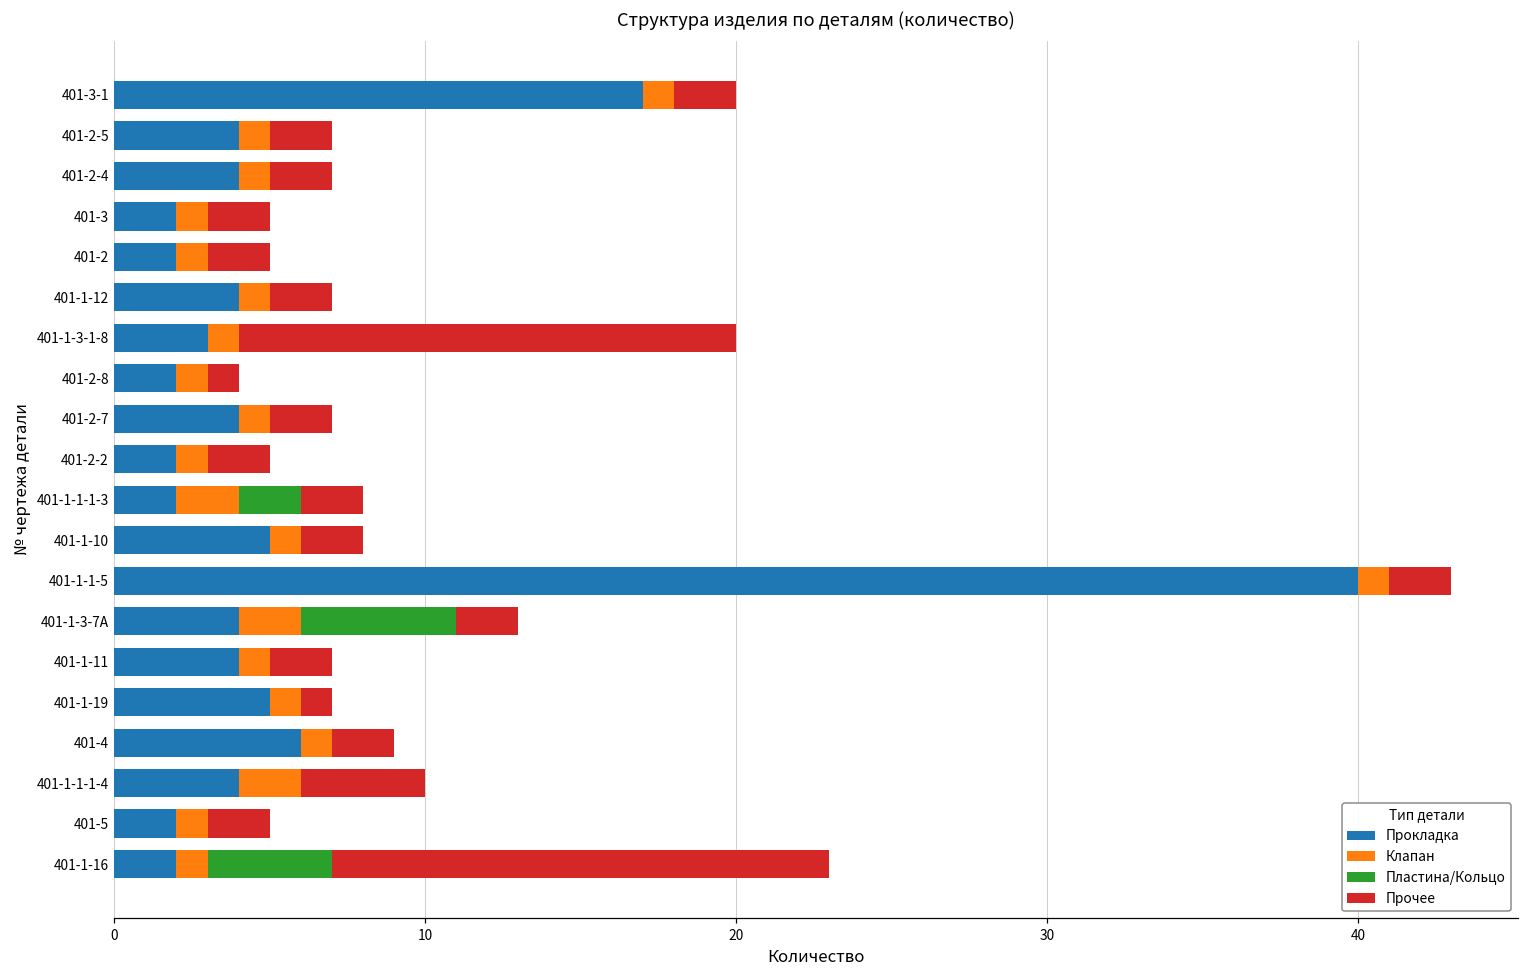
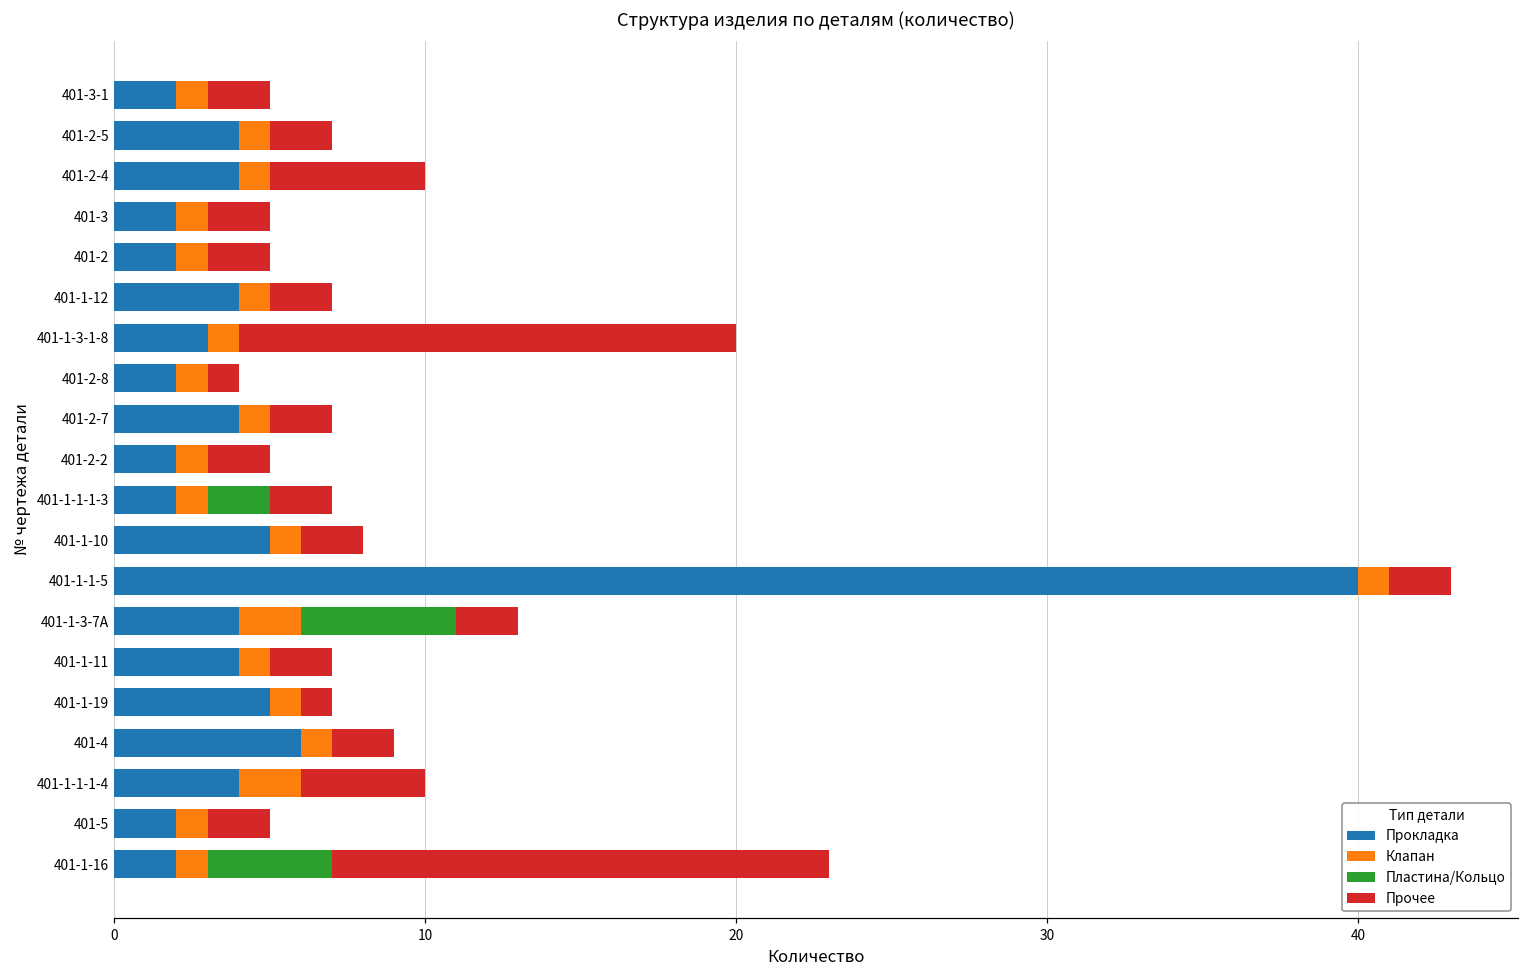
  {
    "Прокладка": {
-     "401-3-1": 17,
+     "401-3-1": 2,
      "401-2-5": 4,
      "401-2-4": 4,
      "401-3": 2,
      "401-2": 2,
      "401-1-12": 4,
      "401-1-3-1-8": 3,
      "401-2-8": 2,
      "401-2-7": 4,
      "401-2-2": 2,
      "401-1-1-1-3": 2,
      "401-1-10": 5,
      "401-1-1-5": 40,
      "401-1-3-7А": 4,
      "401-1-11": 4,
      "401-1-19": 5,
      "401-4": 6,
      "401-1-1-1-4": 4,
      "401-5": 2,
      "401-1-16": 2
    },
    "Клапан": {
      "401-3-1": 1,
      "401-2-5": 1,
      "401-2-4": 1,
      "401-3": 1,
      "401-2": 1,
      "401-1-12": 1,
      "401-1-3-1-8": 1,
      "401-2-8": 1,
      "401-2-7": 1,
      "401-2-2": 1,
-     "401-1-1-1-3": 2,
+     "401-1-1-1-3": 1,
      "401-1-10": 1,
      "401-1-1-5": 1,
      "401-1-3-7А": 2,
      "401-1-11": 1,
      "401-1-19": 1,
      "401-4": 1,
      "401-1-1-1-4": 2,
      "401-5": 1,
      "401-1-16": 1
    },
    "Пластина/Кольцо": {
      "401-3-1": 0,
      "401-2-5": 0,
      "401-2-4": 0,
      "401-3": 0,
      "401-2": 0,
      "401-1-12": 0,
      "401-1-3-1-8": 0,
      "401-2-8": 0,
      "401-2-7": 0,
      "401-2-2": 0,
      "401-1-1-1-3": 2,
      "401-1-10": 0,
      "401-1-1-5": 0,
      "401-1-3-7А": 5,
      "401-1-11": 0,
      "401-1-19": 0,
      "401-4": 0,
      "401-1-1-1-4": 0,
      "401-5": 0,
      "401-1-16": 4
    },
    "Прочее": {
      "401-3-1": 2,
      "401-2-5": 2,
-     "401-2-4": 2,
+     "401-2-4": 5,
      "401-3": 2,
      "401-2": 2,
      "401-1-12": 2,
      "401-1-3-1-8": 16,
      "401-2-8": 1,
      "401-2-7": 2,
      "401-2-2": 2,
      "401-1-1-1-3": 2,
      "401-1-10": 2,
      "401-1-1-5": 2,
      "401-1-3-7А": 2,
      "401-1-11": 2,
      "401-1-19": 1,
      "401-4": 2,
      "401-1-1-1-4": 4,
      "401-5": 2,
      "401-1-16": 16
    }
  }
